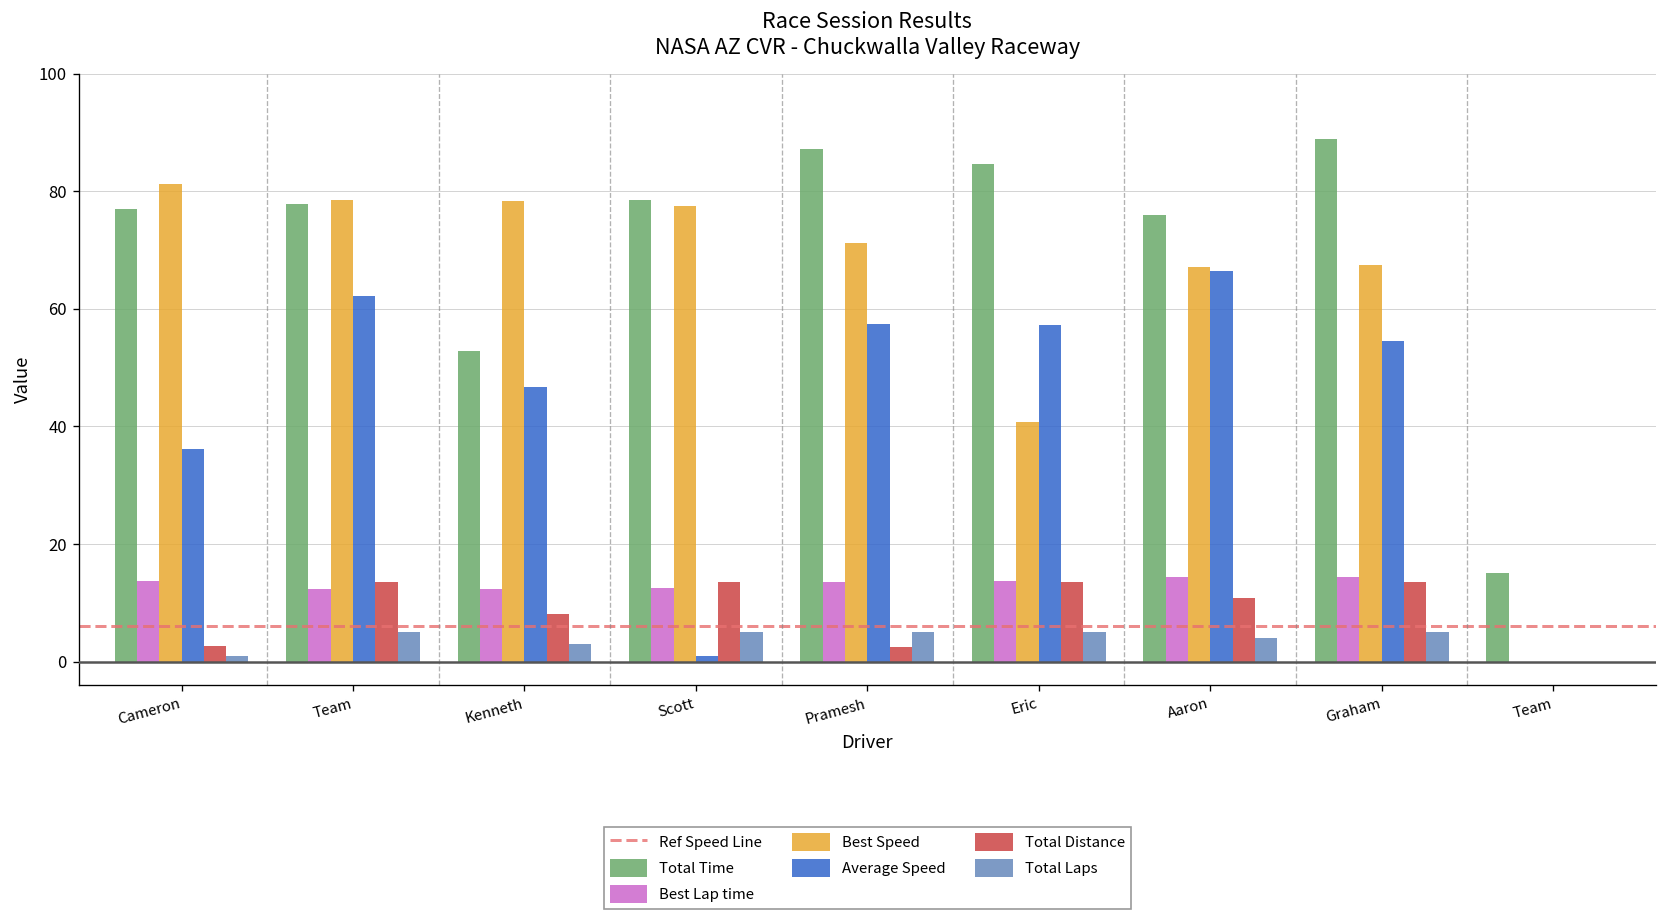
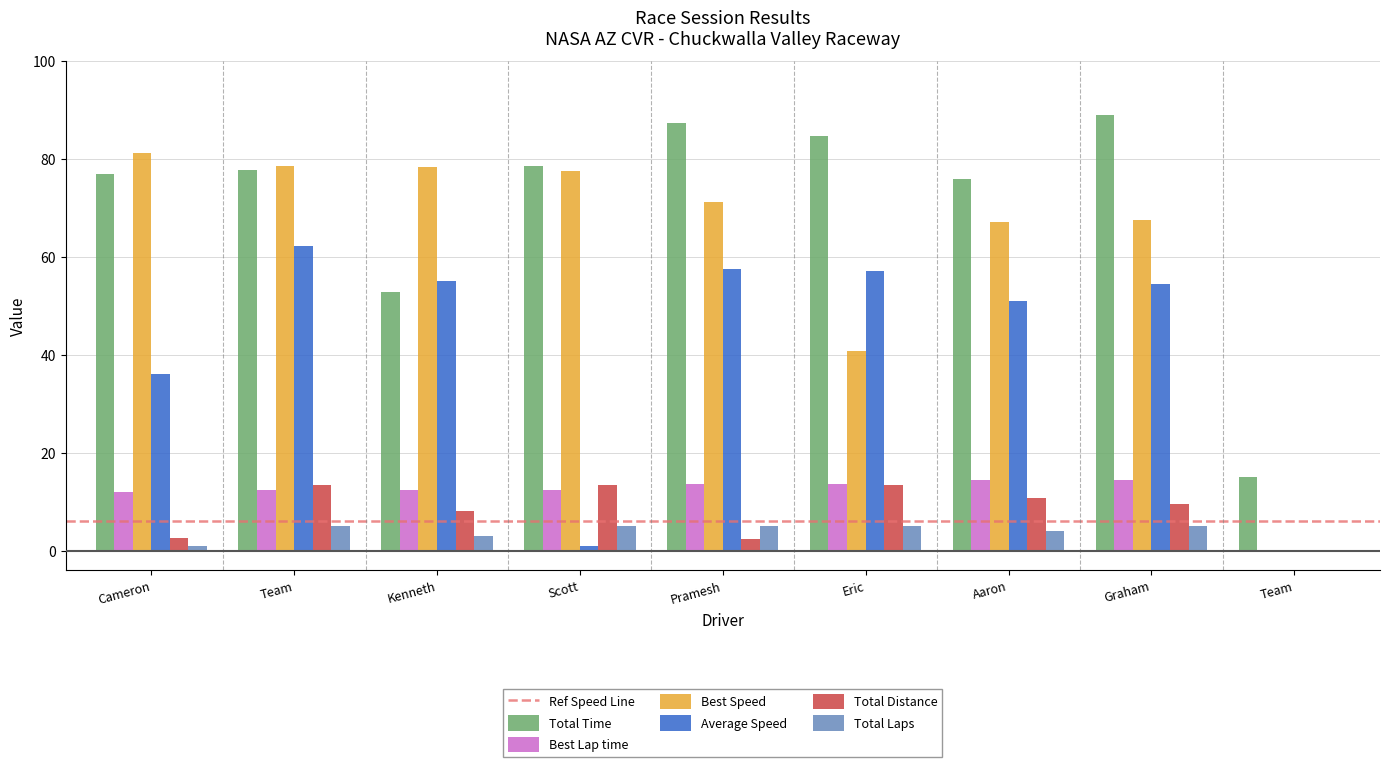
  {
    "Total Time": {
      "Cameron": 77,
      "Kenneth": 53,
      "Scott": 78,
      "Pramesh": 87,
      "Eric": 85,
      "Aaron": 76,
      "Graham": 89
    },
    "Best Lap time": {
-     "Cameron": 14,
+     "Cameron": 12,
      "Kenneth": 12,
      "Scott": 12,
      "Pramesh": 14,
      "Eric": 14,
      "Aaron": 14,
      "Graham": 14
    },
    "Best Speed": {
      "Cameron": 81,
      "Kenneth": 78,
      "Scott": 77,
      "Pramesh": 71,
      "Eric": 41,
      "Aaron": 67,
      "Graham": 67
    },
    "Average Speed": {
      "Cameron": 36,
-     "Kenneth": 47,
+     "Kenneth": 55,
      "Scott": 1,
      "Pramesh": 57,
      "Eric": 57,
-     "Aaron": 66,
+     "Aaron": 51,
      "Graham": 54
    },
    "Total Distance": {
      "Cameron": 3,
      "Kenneth": 8,
      "Scott": 13,
      "Pramesh": 2,
      "Eric": 13,
      "Aaron": 11,
-     "Graham": 13
+     "Graham": 10
    },
    "Total Laps": {
      "Cameron": 1,
      "Kenneth": 3,
      "Scott": 5,
      "Pramesh": 5,
      "Eric": 5,
      "Aaron": 4,
      "Graham": 5
    }
  }
